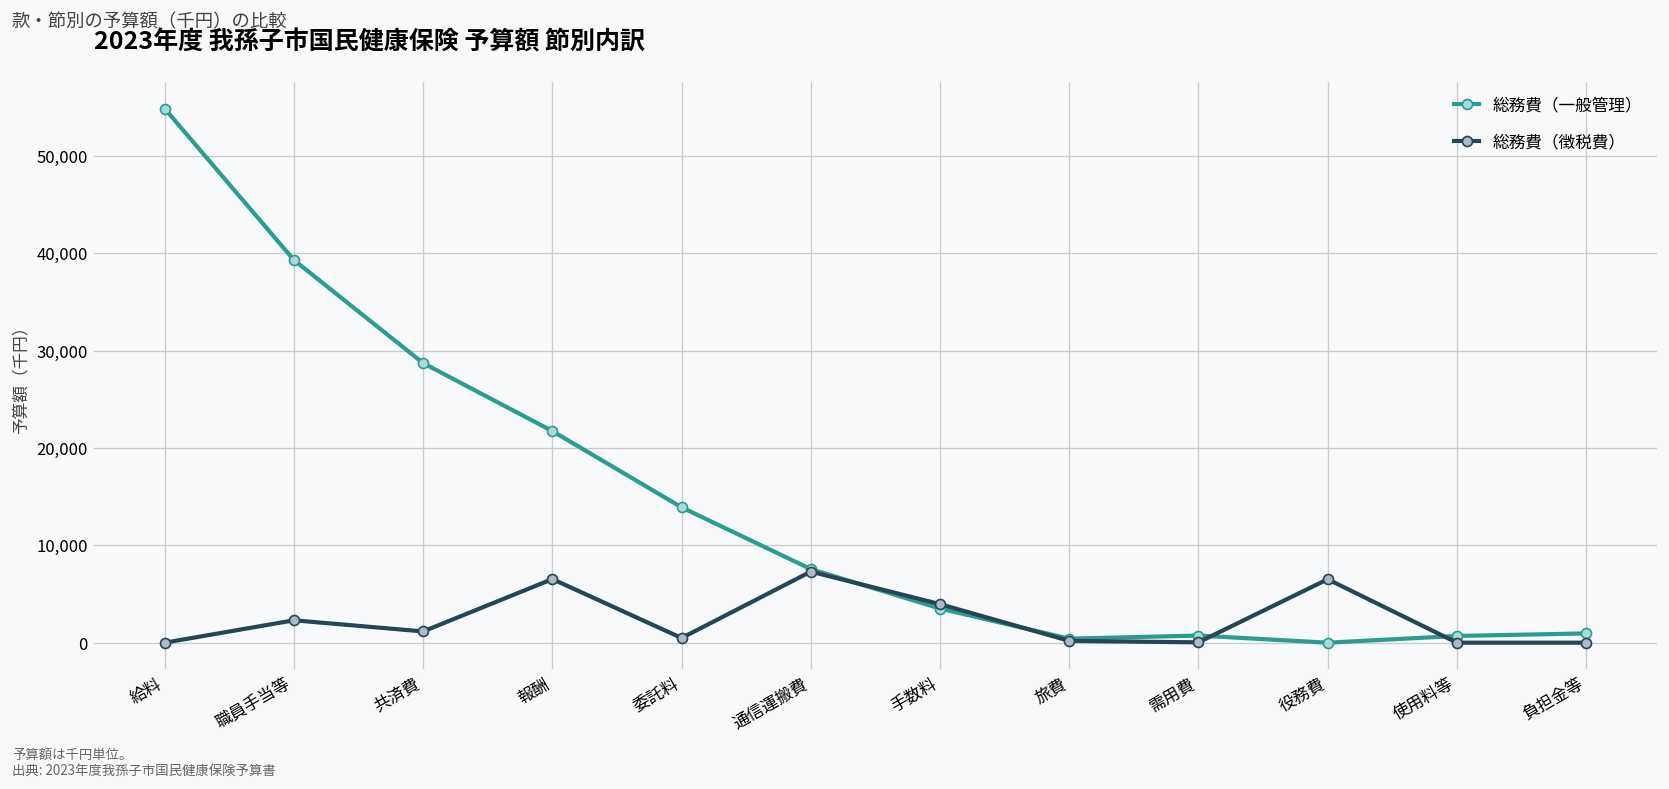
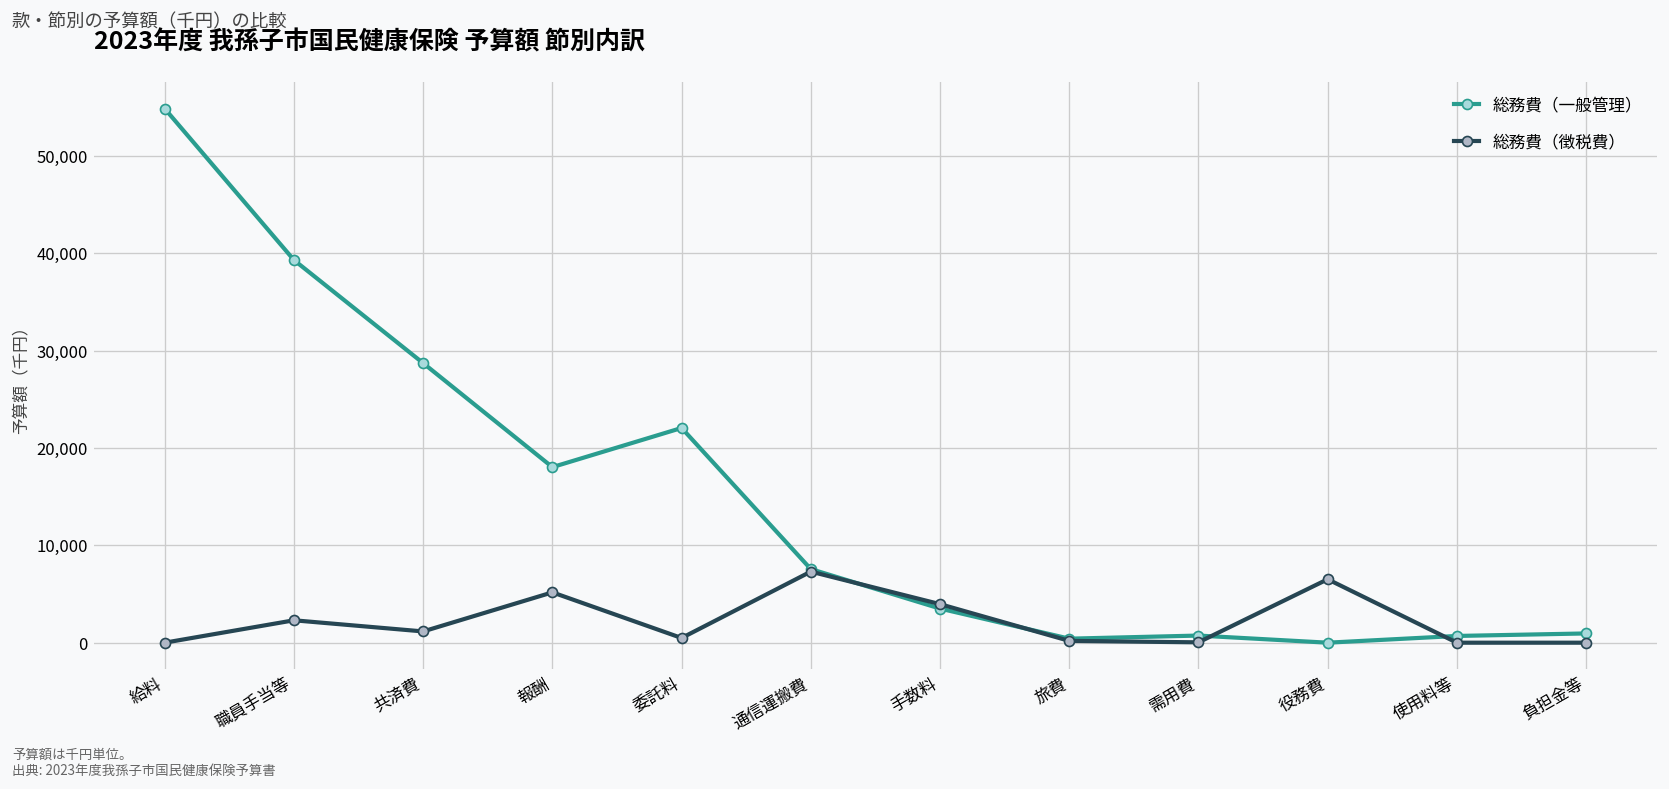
  {
    "総務費（一般管理）": {
      "給料": "55,000",
      "職員手当等": "39,000",
      "共済費": "29,000",
-     "報酬": "22,000",
-     "委託料": "14,000",
+     "報酬": "18,000",
+     "委託料": "22,000",
      "手数料": "4,000",
      "需用費": "1,000",
      "役務費": "0",
      "使用料等": "1,000",
      "負担金等": "1,000"
    },
    "総務費（徴税費）": {
      "給料": "0",
      "職員手当等": "2,000",
      "共済費": "1,000",
-     "報酬": "7,000",
+     "報酬": "5,000",
      "委託料": "0",
      "手数料": "4,000",
      "需用費": "0",
      "役務費": "7,000",
      "使用料等": "0",
      "負担金等": "0"
    }
  }
